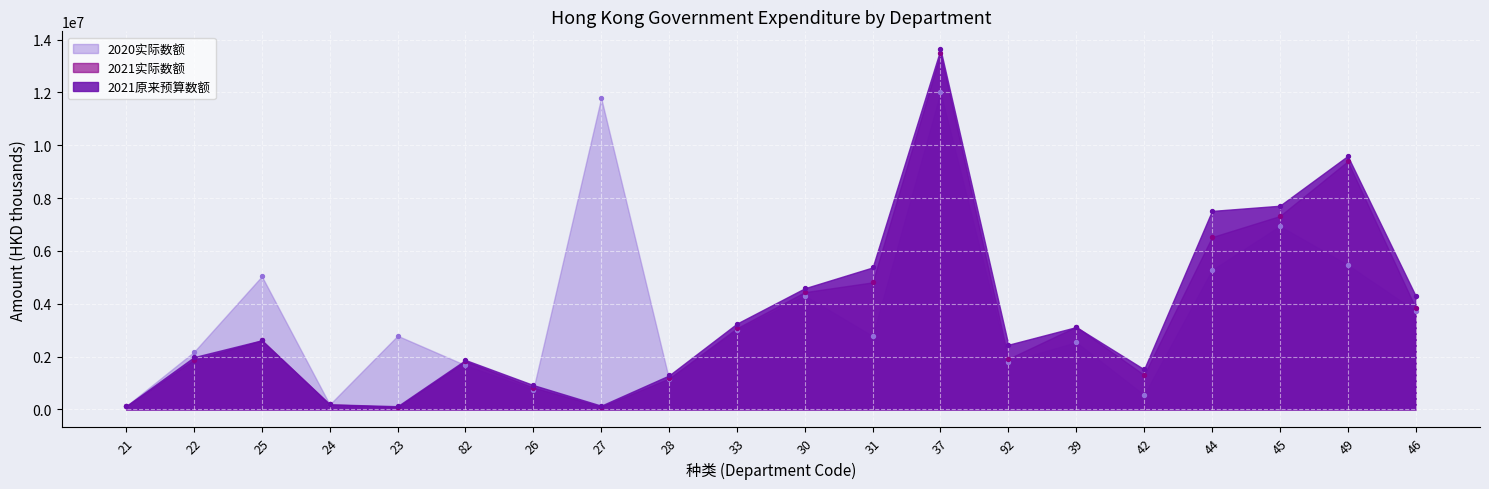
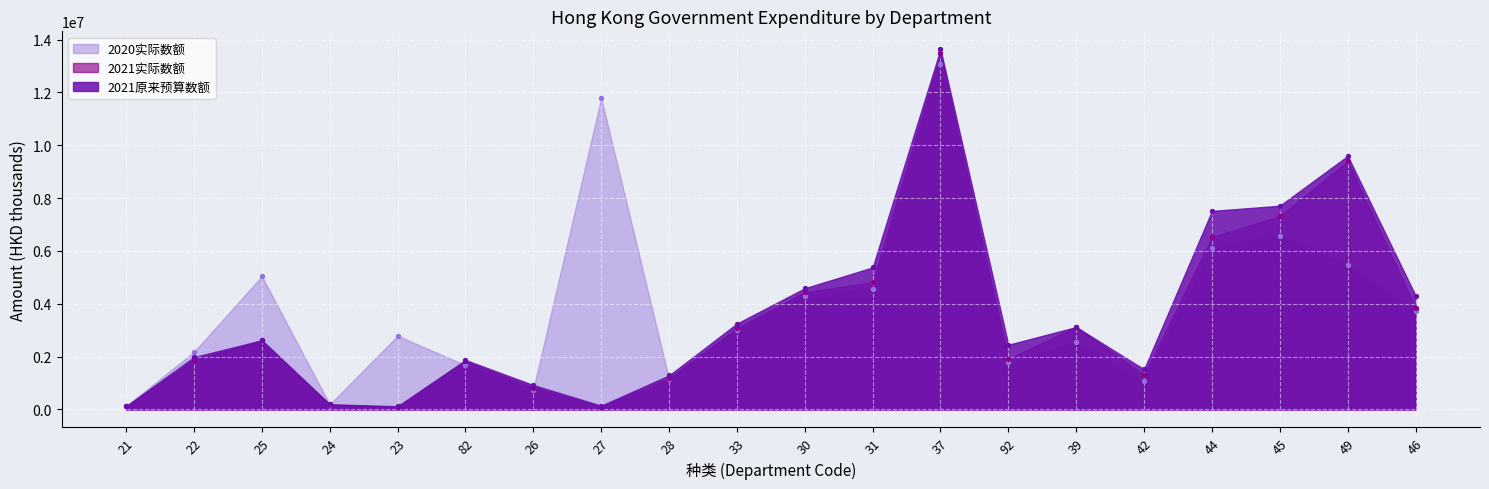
  {
    "2020实际数额": {
      "22": 2200000,
      "25": 5000000,
      "23": 2800000,
      "82": 1700000,
      "27": 11800000,
      "30": 4300000,
-     "31": 2800000,
-     "37": 12000000,
+     "31": 4600000,
+     "37": 13100000,
      "92": 1800000,
      "39": 2500000,
-     "42": 600000,
-     "44": 5300000,
-     "45": 6900000,
+     "42": 1100000,
+     "44": 6100000,
+     "45": 6600000,
      "49": 5500000,
      "46": 3700000
    }
  }
